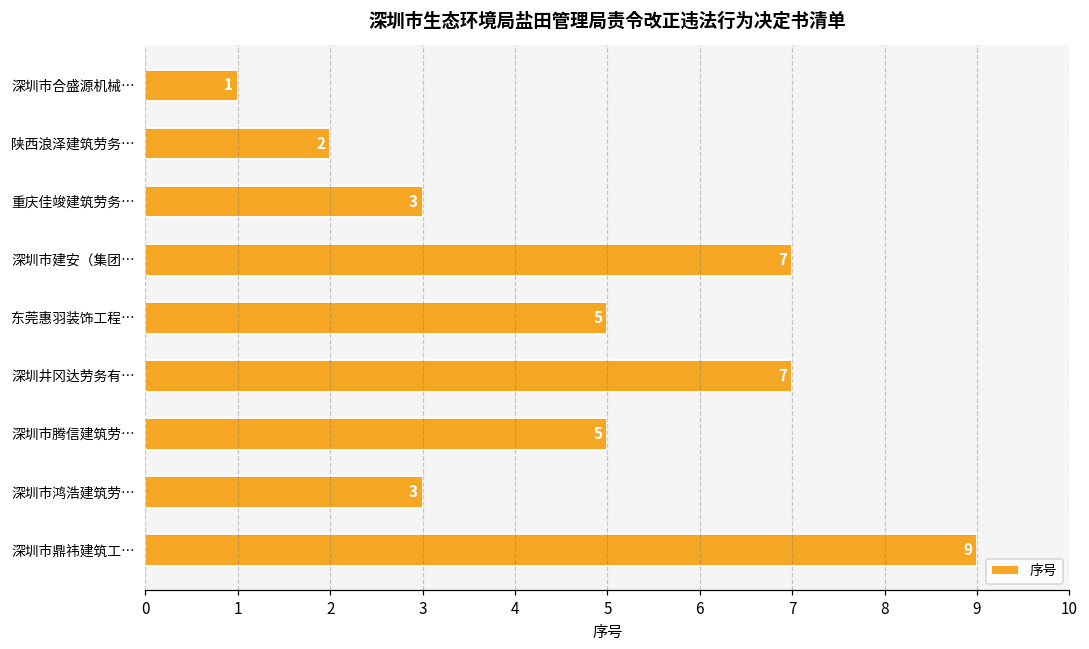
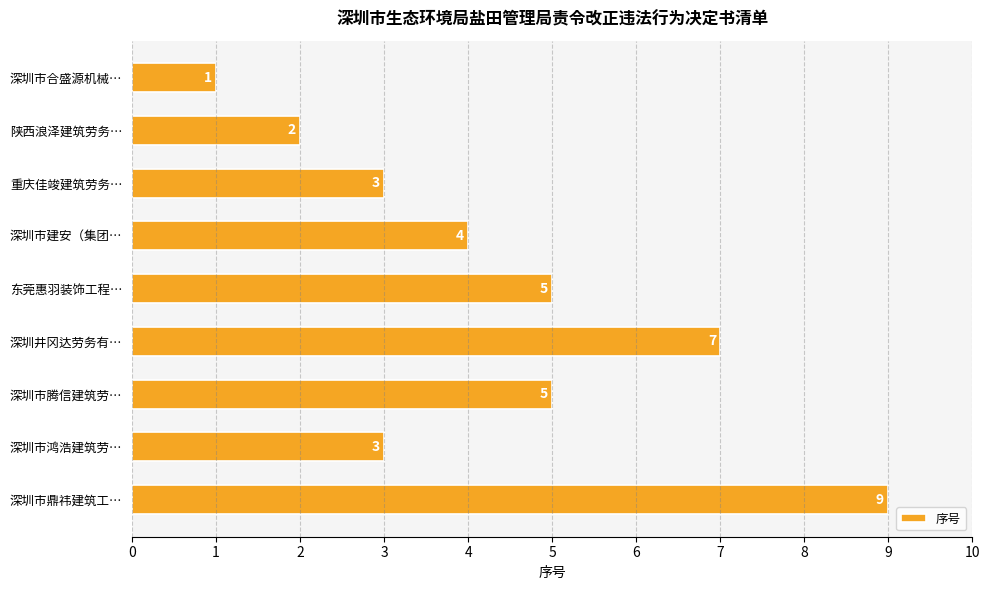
  {
    "深圳市合盛源机械…": 1,
    "陕西浪泽建筑劳务…": 2,
    "重庆佳竣建筑劳务…": 3,
-   "深圳市建安（集团…": 7,
+   "深圳市建安（集团…": 4,
    "东莞惠羽装饰工程…": 5,
    "深圳井冈达劳务有…": 7,
    "深圳市腾信建筑劳…": 5,
    "深圳市鸿浩建筑劳…": 3,
    "深圳市鼎祎建筑工…": 9
  }
